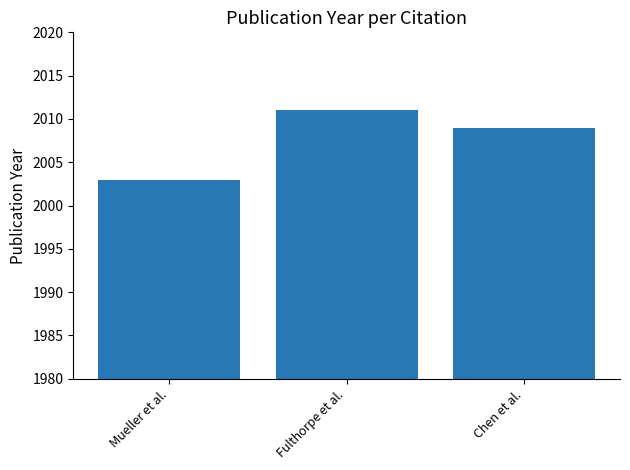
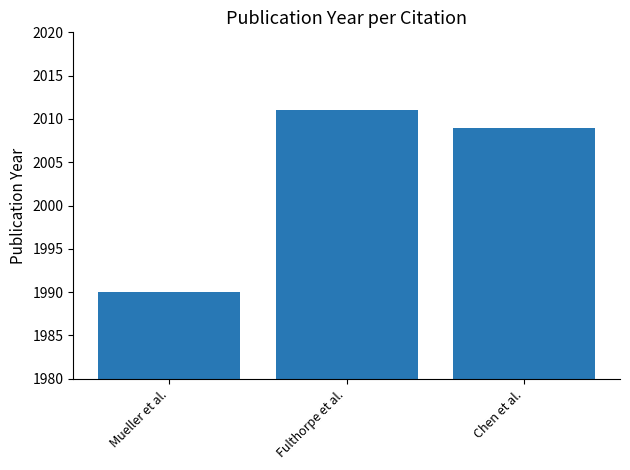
  {
-   "Mueller et al.": 2003,
+   "Mueller et al.": 1990,
    "Fulthorpe et al.": 2011,
    "Chen et al.": 2009
  }
